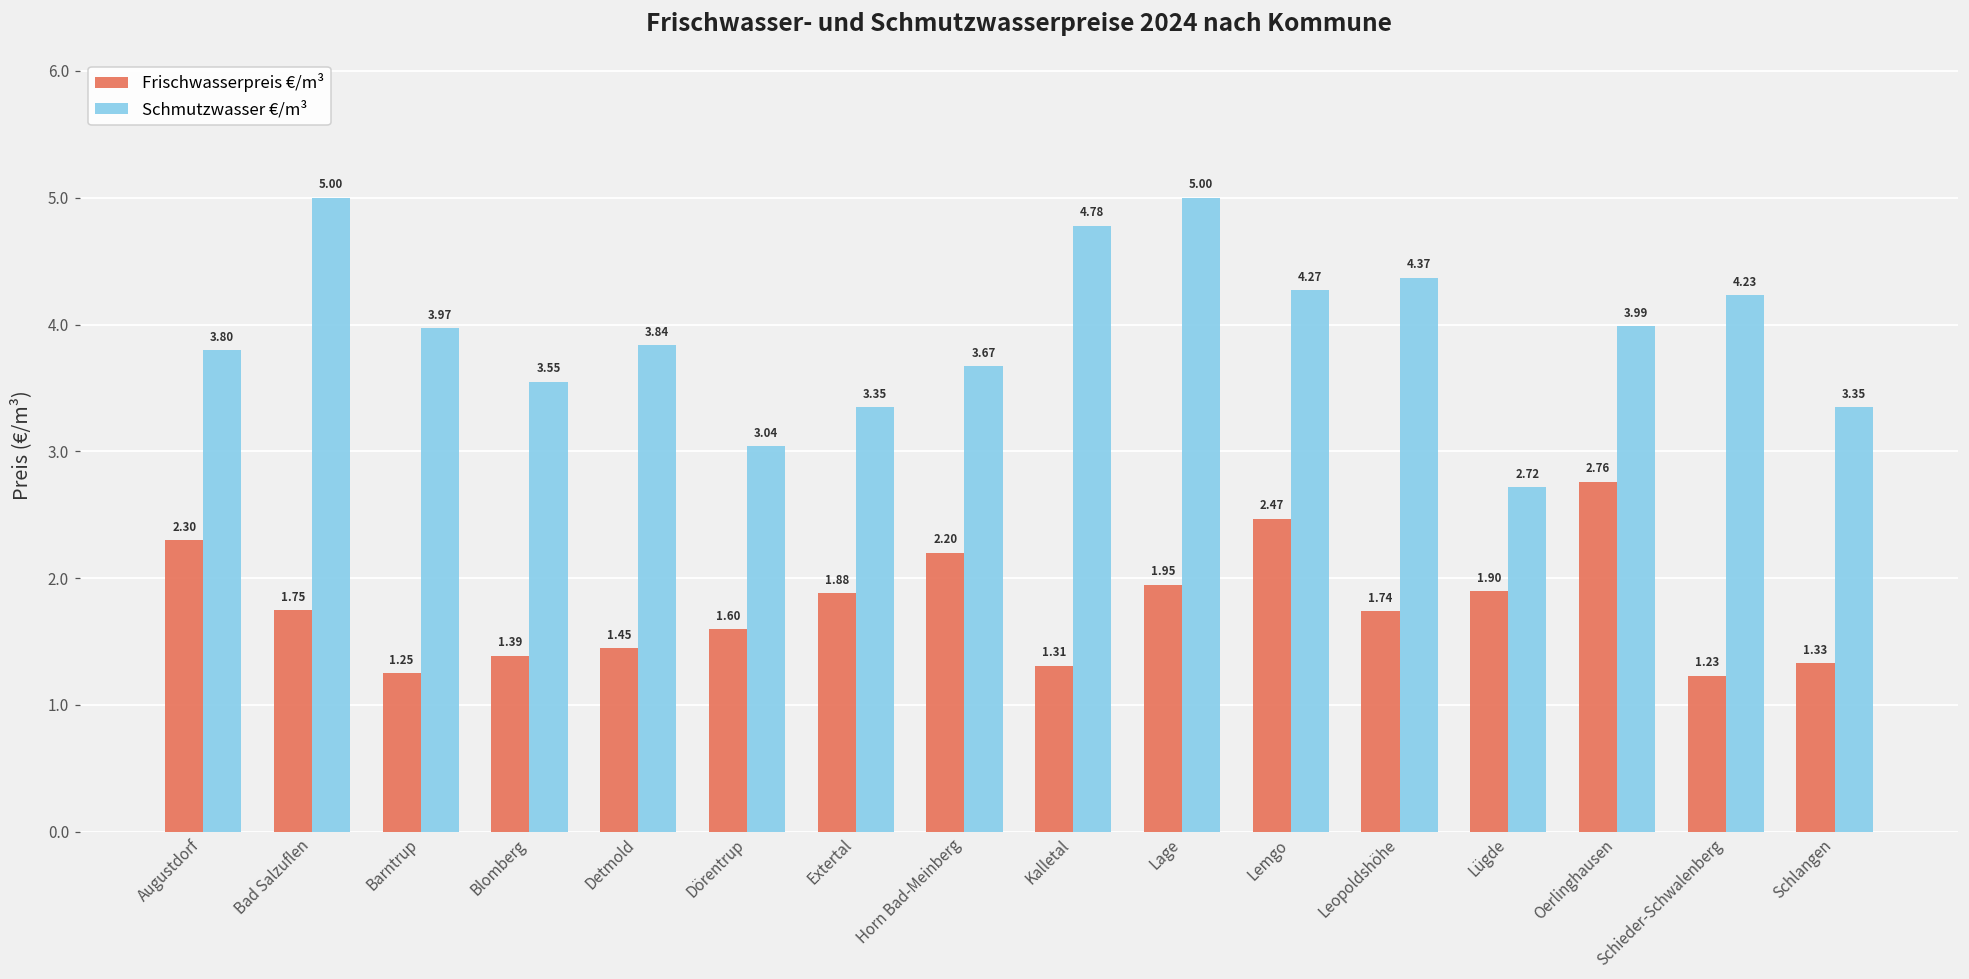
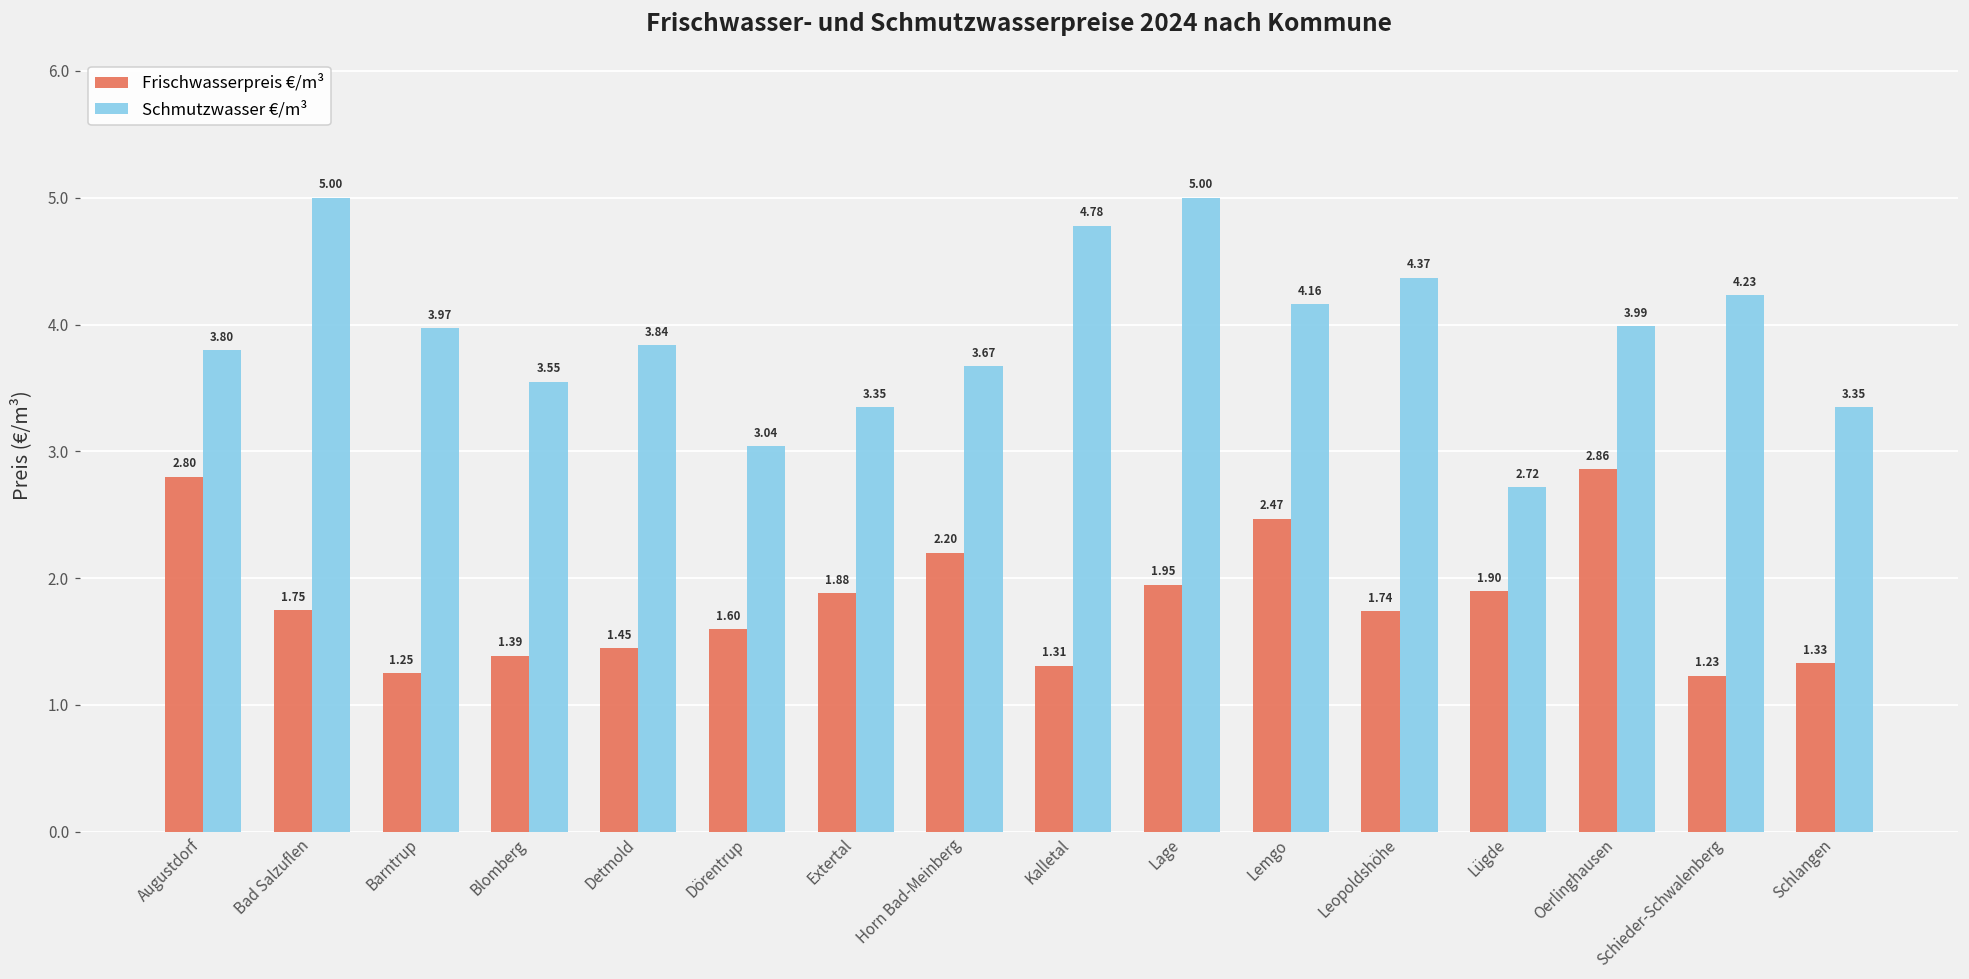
  {
    "Frischwasserpreis €/m³": {
-     "Augustdorf": 2.30,
+     "Augustdorf": 2.80,
      "Bad Salzuflen": 1.75,
      "Barntrup": 1.25,
      "Blomberg": 1.39,
      "Detmold": 1.45,
      "Dörentrup": 1.60,
      "Extertal": 1.88,
      "Horn Bad-Meinberg": 2.20,
      "Kalletal": 1.31,
      "Lage": 1.95,
      "Lemgo": 2.47,
      "Leopoldshöhe": 1.74,
      "Lügde": 1.90,
-     "Oerlinghausen": 2.76,
+     "Oerlinghausen": 2.86,
      "Schieder-Schwalenberg": 1.23,
      "Schlangen": 1.33
    },
    "Schmutzwasser €/m³": {
      "Augustdorf": 3.80,
      "Bad Salzuflen": 5.00,
      "Barntrup": 3.97,
      "Blomberg": 3.55,
      "Detmold": 3.84,
      "Dörentrup": 3.04,
      "Extertal": 3.35,
      "Horn Bad-Meinberg": 3.67,
      "Kalletal": 4.78,
      "Lage": 5.00,
-     "Lemgo": 4.27,
+     "Lemgo": 4.16,
      "Leopoldshöhe": 4.37,
      "Lügde": 2.72,
      "Oerlinghausen": 3.99,
      "Schieder-Schwalenberg": 4.23,
      "Schlangen": 3.35
    }
  }
